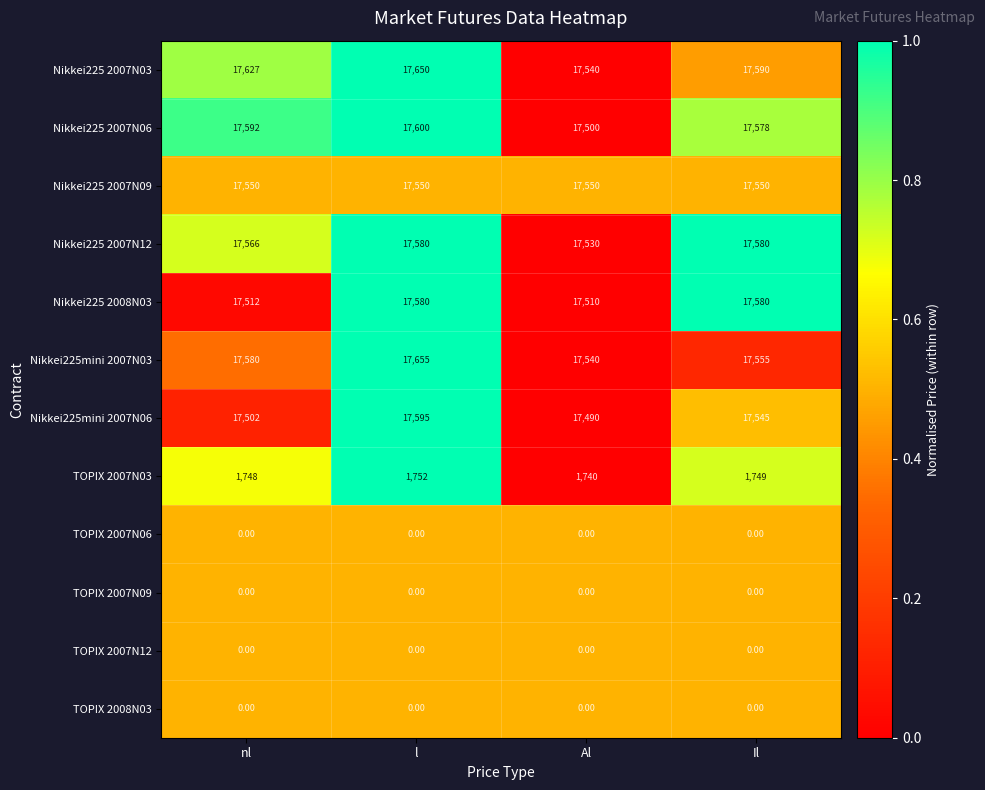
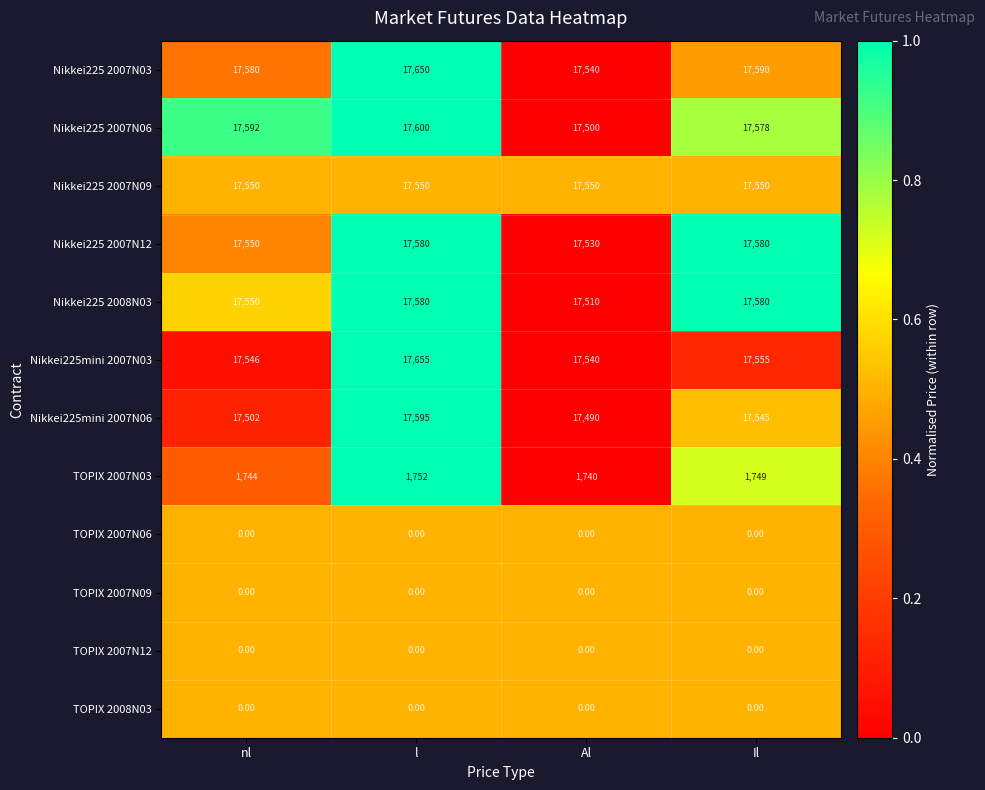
  {
    "Nikkei225 2007N03": {
-     "nl": "17,627",
+     "nl": "17,580",
      "l": "17,650",
      "Al": "17,540",
      "Il": "17,590"
    },
    "Nikkei225 2007N06": {
      "nl": "17,592",
      "l": "17,600",
      "Al": "17,500",
      "Il": "17,578"
    },
    "Nikkei225 2007N09": {
      "nl": "17,550",
      "l": "17,550",
      "Al": "17,550",
      "Il": "17,550"
    },
    "Nikkei225 2007N12": {
-     "nl": "17,566",
+     "nl": "17,550",
      "l": "17,580",
      "Al": "17,530",
      "Il": "17,580"
    },
    "Nikkei225 2008N03": {
-     "nl": "17,512",
+     "nl": "17,550",
      "l": "17,580",
      "Al": "17,510",
      "Il": "17,580"
    },
    "Nikkei225mini 2007N03": {
-     "nl": "17,580",
+     "nl": "17,546",
      "l": "17,655",
      "Al": "17,540",
      "Il": "17,555"
    },
    "Nikkei225mini 2007N06": {
      "nl": "17,502",
      "l": "17,595",
      "Al": "17,490",
      "Il": "17,545"
    },
    "TOPIX 2007N03": {
-     "nl": "1,748",
+     "nl": "1,744",
      "l": "1,752",
      "Al": "1,740",
      "Il": "1,749"
    },
    "TOPIX 2007N06": {
      "nl": "0.00",
      "l": "0.00",
      "Al": "0.00",
      "Il": "0.00"
    },
    "TOPIX 2007N09": {
      "nl": "0.00",
      "l": "0.00",
      "Al": "0.00",
      "Il": "0.00"
    },
    "TOPIX 2007N12": {
      "nl": "0.00",
      "l": "0.00",
      "Al": "0.00",
      "Il": "0.00"
    },
    "TOPIX 2008N03": {
      "nl": "0.00",
      "l": "0.00",
      "Al": "0.00",
      "Il": "0.00"
    }
  }
